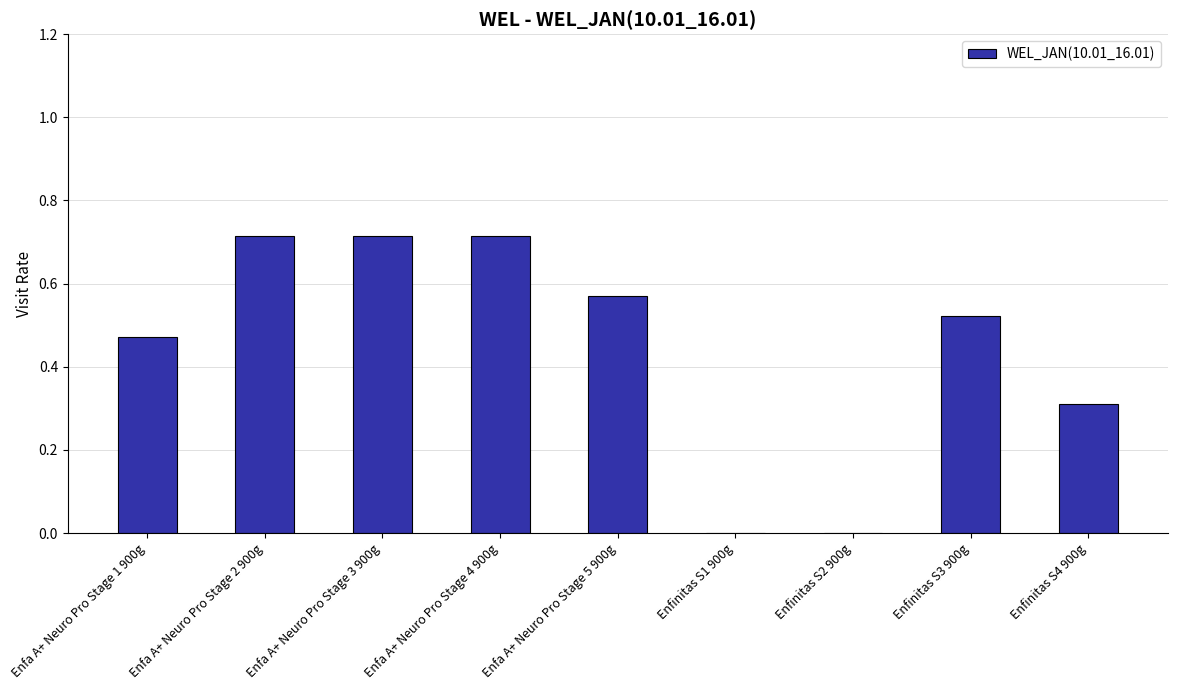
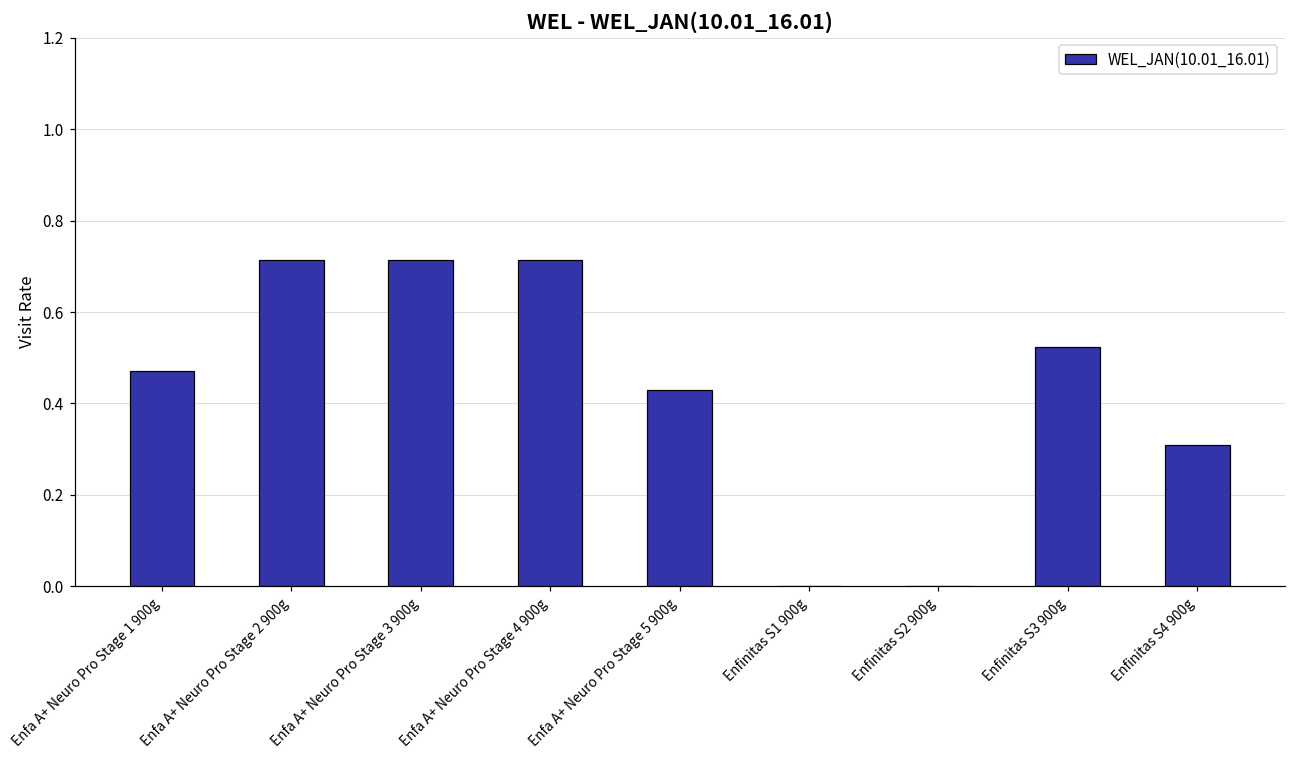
  {
    "Enfa A+ Neuro Pro Stage 1 900g": 0.47,
    "Enfa A+ Neuro Pro Stage 2 900g": 0.71,
    "Enfa A+ Neuro Pro Stage 3 900g": 0.71,
    "Enfa A+ Neuro Pro Stage 4 900g": 0.71,
-   "Enfa A+ Neuro Pro Stage 5 900g": 0.57,
+   "Enfa A+ Neuro Pro Stage 5 900g": 0.43,
    "Enfinitas S1 900g": 0.00,
    "Enfinitas S2 900g": 0.00,
    "Enfinitas S3 900g": 0.52,
    "Enfinitas S4 900g": 0.31
  }
